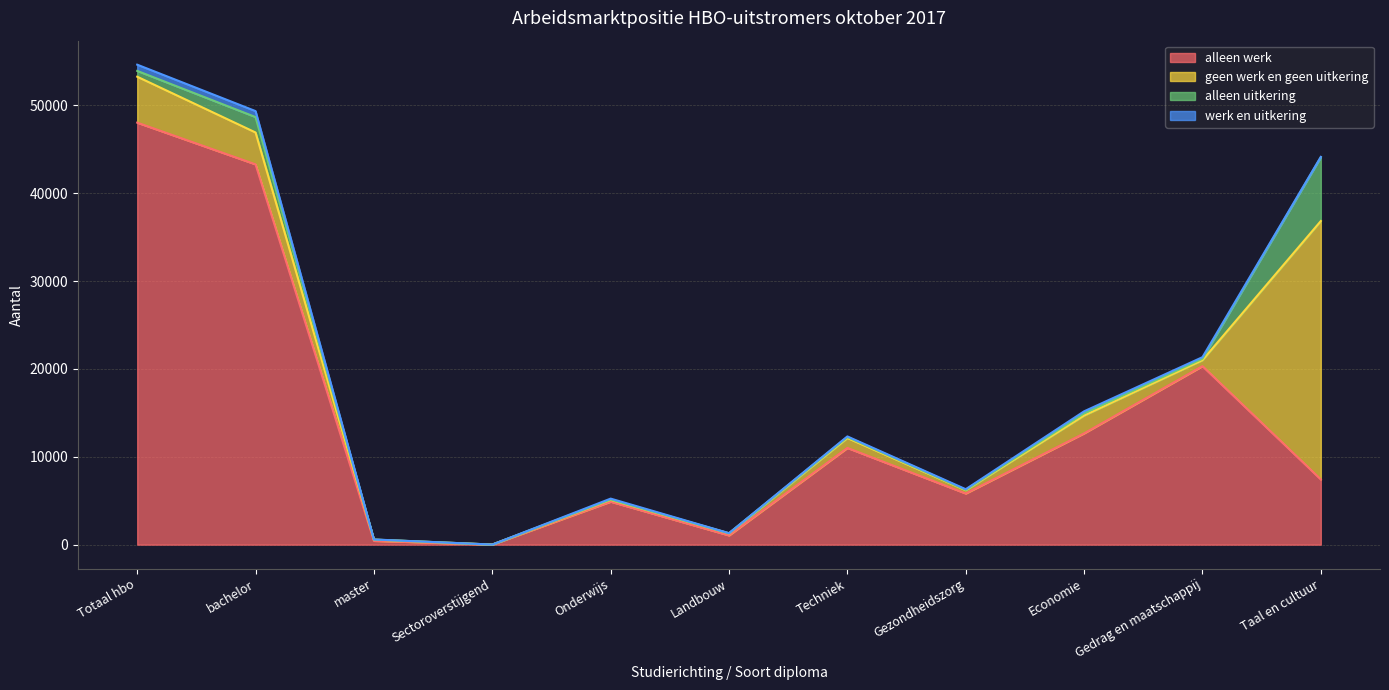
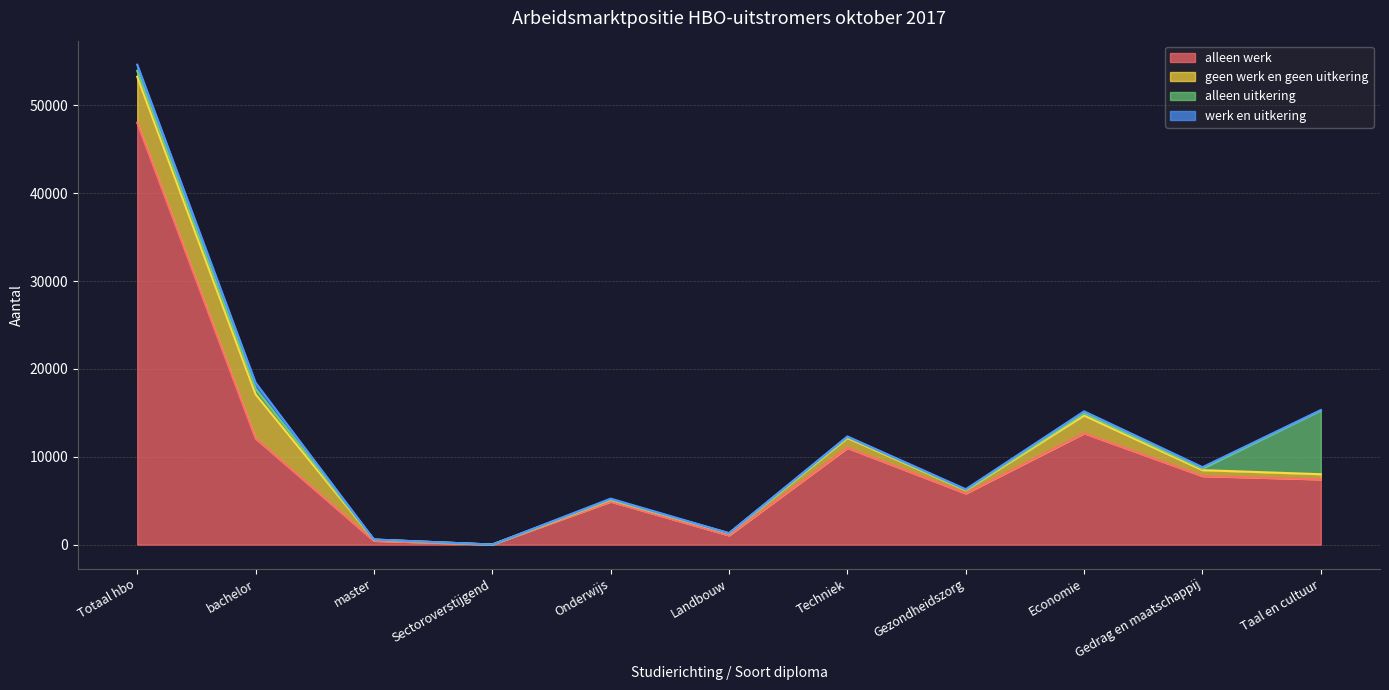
  {
    "alleen werk": {
      "Totaal hbo": 48000,
-     "bachelor": 43000,
+     "bachelor": 12000,
      "Techniek": 11000,
      "Gezondheidszorg": 6000,
      "Economie": 13000,
-     "Gedrag en maatschappij": 20000,
+     "Gedrag en maatschappij": 8000,
      "Taal en cultuur": 7000
    },
    "geen werk en geen uitkering": {
      "Totaal hbo": 5000,
-     "bachelor": 4000,
-     "Taal en cultuur": 29000
+     "bachelor": 5000,
+     "Taal en cultuur": 1000
    },
    "alleen uitkering": {
      "Totaal hbo": 1000,
-     "bachelor": 2000
+     "bachelor": 1000
    },
    "werk en uitkering": {
      "Totaal hbo": 1000,
      "bachelor": 1000
    }
  }
